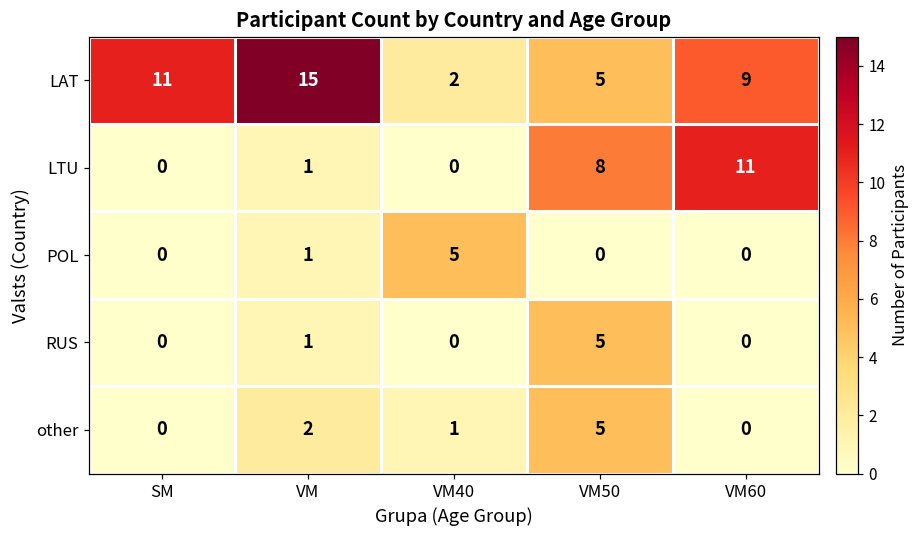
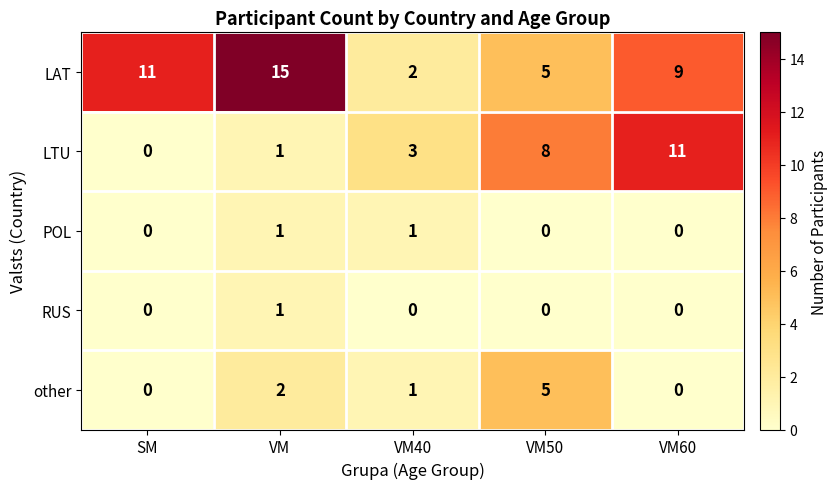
  {
    "LAT": {
      "SM": 11,
      "VM": 15,
      "VM40": 2,
      "VM50": 5,
      "VM60": 9
    },
    "LTU": {
      "SM": 0,
      "VM": 1,
-     "VM40": 0,
+     "VM40": 3,
      "VM50": 8,
      "VM60": 11
    },
    "POL": {
      "SM": 0,
      "VM": 1,
-     "VM40": 5,
+     "VM40": 1,
      "VM50": 0,
      "VM60": 0
    },
    "RUS": {
      "SM": 0,
      "VM": 1,
      "VM40": 0,
-     "VM50": 5,
+     "VM50": 0,
      "VM60": 0
    },
    "other": {
      "SM": 0,
      "VM": 2,
      "VM40": 1,
      "VM50": 5,
      "VM60": 0
    }
  }
